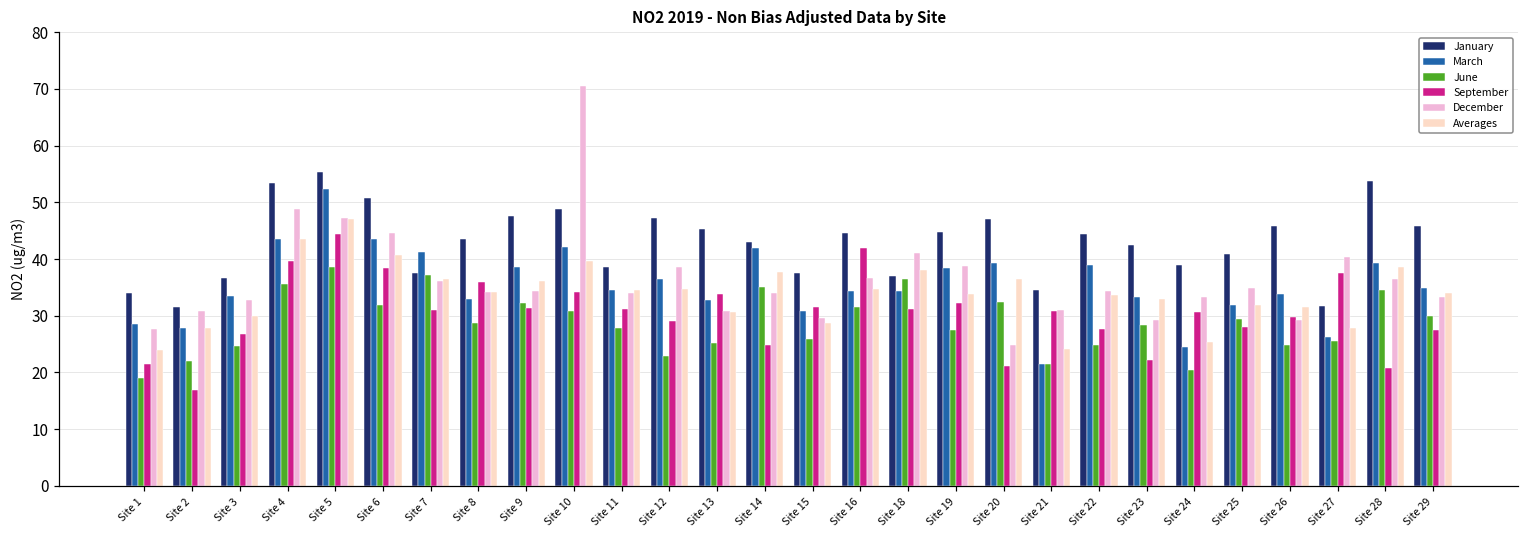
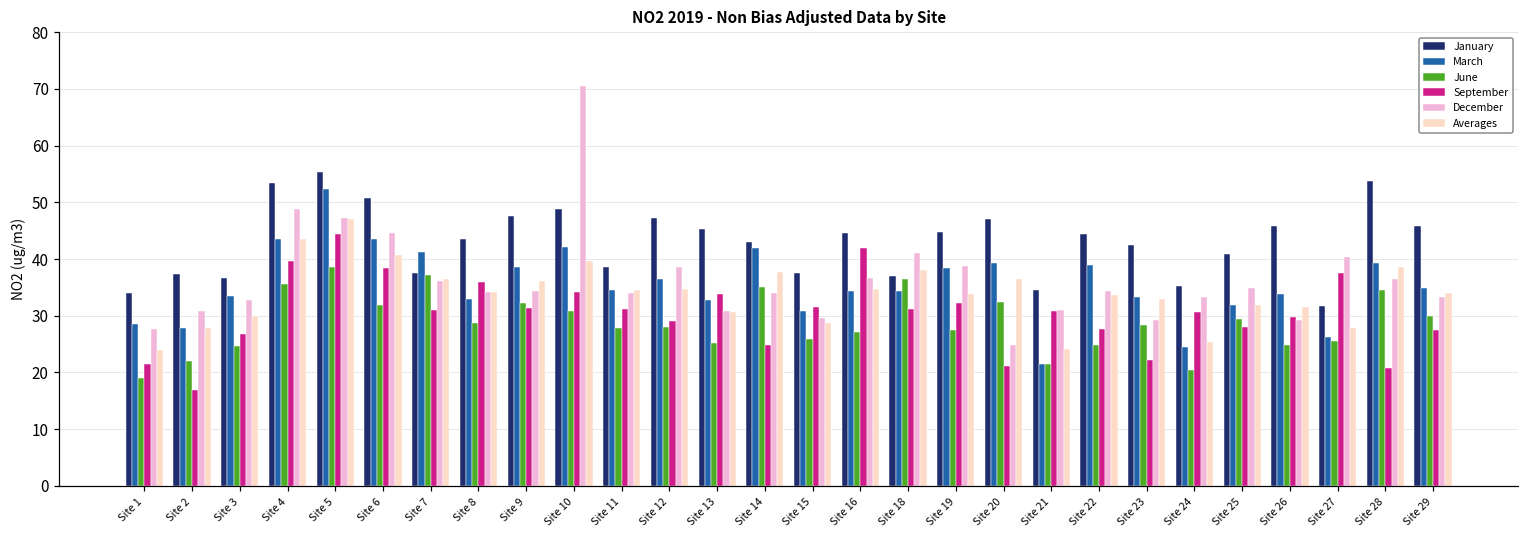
  {
    "January": {
      "Site 1": 34,
-     "Site 2": 32,
+     "Site 2": 37,
      "Site 3": 37,
      "Site 4": 53,
      "Site 5": 55,
      "Site 6": 51,
      "Site 7": 38,
      "Site 8": 43,
      "Site 9": 48,
      "Site 10": 49,
      "Site 11": 39,
      "Site 12": 47,
      "Site 13": 45,
      "Site 14": 43,
      "Site 15": 37,
      "Site 16": 45,
      "Site 18": 37,
      "Site 19": 45,
      "Site 20": 47,
      "Site 21": 35,
      "Site 22": 44,
      "Site 23": 42,
-     "Site 24": 39,
+     "Site 24": 35,
      "Site 25": 41,
      "Site 26": 46,
      "Site 27": 32,
      "Site 28": 54,
      "Site 29": 46
    },
    "March": {
      "Site 1": 29,
      "Site 2": 28,
      "Site 3": 34,
      "Site 4": 44,
      "Site 5": 52,
      "Site 6": 44,
      "Site 7": 41,
      "Site 8": 33,
      "Site 9": 39,
      "Site 10": 42,
      "Site 11": 35,
      "Site 12": 37,
      "Site 13": 33,
      "Site 14": 42,
      "Site 15": 31,
      "Site 16": 34,
      "Site 18": 34,
      "Site 19": 38,
      "Site 20": 39,
      "Site 21": 21,
      "Site 22": 39,
      "Site 23": 33,
      "Site 24": 24,
      "Site 25": 32,
      "Site 26": 34,
      "Site 27": 26,
      "Site 28": 39,
      "Site 29": 35
    },
    "June": {
      "Site 1": 19,
      "Site 2": 22,
      "Site 3": 25,
      "Site 4": 36,
      "Site 5": 39,
      "Site 6": 32,
      "Site 7": 37,
      "Site 8": 29,
      "Site 9": 32,
      "Site 10": 31,
      "Site 11": 28,
-     "Site 12": 23,
+     "Site 12": 28,
      "Site 13": 25,
      "Site 14": 35,
      "Site 15": 26,
-     "Site 16": 32,
+     "Site 16": 27,
      "Site 18": 36,
      "Site 19": 27,
      "Site 20": 32,
      "Site 21": 21,
      "Site 22": 25,
      "Site 23": 28,
      "Site 24": 20,
      "Site 25": 29,
      "Site 26": 25,
      "Site 27": 26,
      "Site 28": 35,
      "Site 29": 30
    },
    "September": {
      "Site 1": 21,
      "Site 2": 17,
      "Site 3": 27,
      "Site 4": 40,
      "Site 5": 44,
      "Site 6": 38,
      "Site 7": 31,
      "Site 8": 36,
      "Site 9": 31,
      "Site 10": 34,
      "Site 11": 31,
      "Site 12": 29,
      "Site 13": 34,
      "Site 14": 25,
      "Site 15": 31,
      "Site 16": 42,
      "Site 18": 31,
      "Site 19": 32,
      "Site 20": 21,
      "Site 21": 31,
      "Site 22": 28,
      "Site 23": 22,
      "Site 24": 31,
      "Site 25": 28,
      "Site 26": 30,
      "Site 27": 38,
      "Site 28": 21,
      "Site 29": 28
    }
  }
